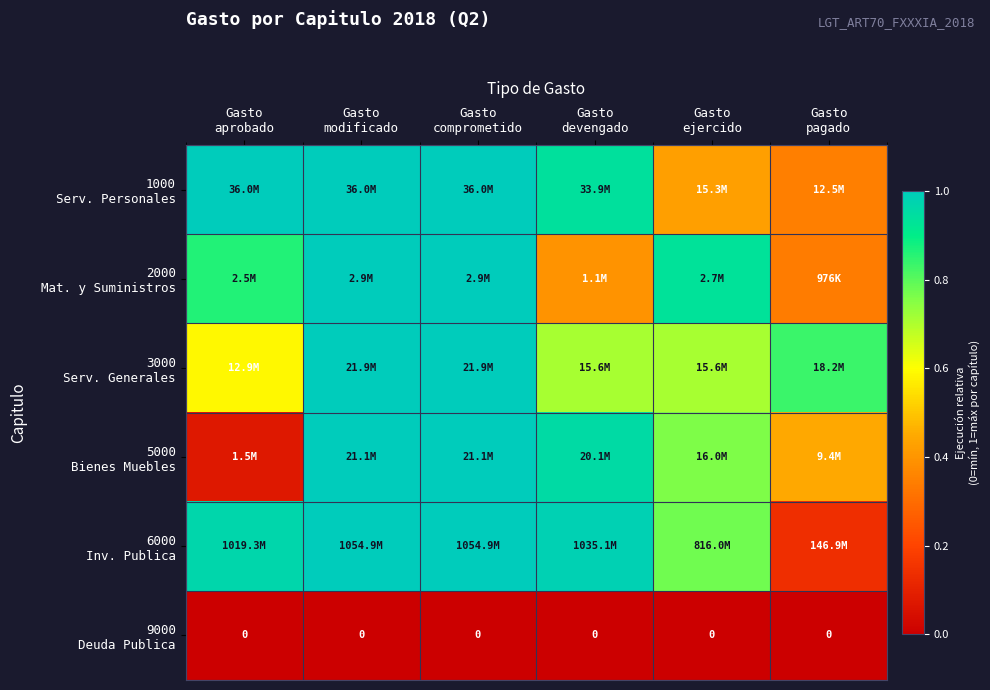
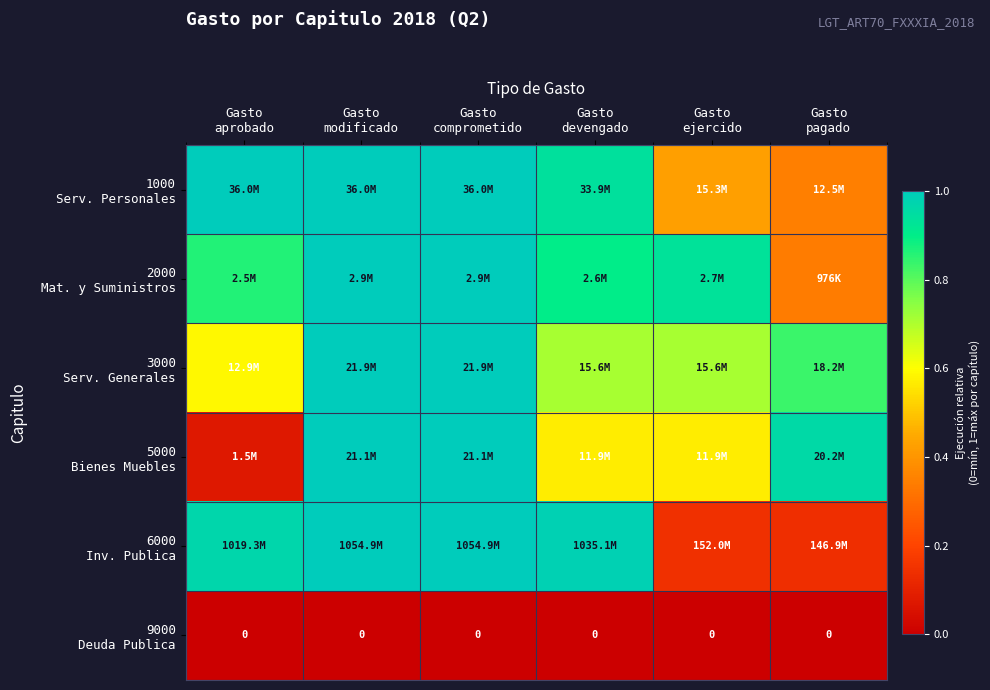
  {
    "1000 Serv. Personales": {
      "Gasto aprobado": "36.0M",
      "Gasto modificado": "36.0M",
      "Gasto comprometido": "36.0M",
      "Gasto devengado": "33.9M",
      "Gasto ejercido": "15.3M",
      "Gasto pagado": "12.5M"
    },
    "2000 Mat. y Suministros": {
      "Gasto aprobado": "2.5M",
      "Gasto modificado": "2.9M",
      "Gasto comprometido": "2.9M",
-     "Gasto devengado": "1.1M",
+     "Gasto devengado": "2.6M",
      "Gasto ejercido": "2.7M",
      "Gasto pagado": "976K"
    },
    "3000 Serv. Generales": {
      "Gasto aprobado": "12.9M",
      "Gasto modificado": "21.9M",
      "Gasto comprometido": "21.9M",
      "Gasto devengado": "15.6M",
      "Gasto ejercido": "15.6M",
      "Gasto pagado": "18.2M"
    },
    "5000 Bienes Muebles": {
      "Gasto aprobado": "1.5M",
      "Gasto modificado": "21.1M",
      "Gasto comprometido": "21.1M",
-     "Gasto devengado": "20.1M",
-     "Gasto ejercido": "16.0M",
-     "Gasto pagado": "9.4M"
+     "Gasto devengado": "11.9M",
+     "Gasto ejercido": "11.9M",
+     "Gasto pagado": "20.2M"
    },
    "6000 Inv. Publica": {
      "Gasto aprobado": "1019.3M",
      "Gasto modificado": "1054.9M",
      "Gasto comprometido": "1054.9M",
      "Gasto devengado": "1035.1M",
-     "Gasto ejercido": "816.0M",
+     "Gasto ejercido": "152.0M",
      "Gasto pagado": "146.9M"
    },
    "9000 Deuda Publica": {
      "Gasto aprobado": "0",
      "Gasto modificado": "0",
      "Gasto comprometido": "0",
      "Gasto devengado": "0",
      "Gasto ejercido": "0",
      "Gasto pagado": "0"
    }
  }
